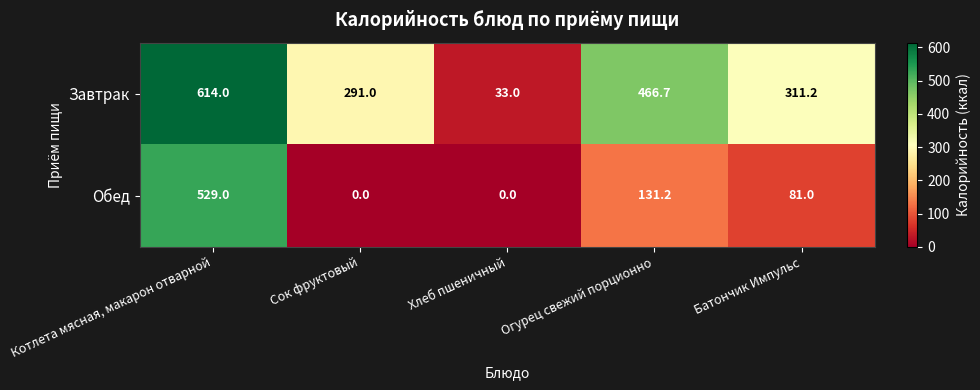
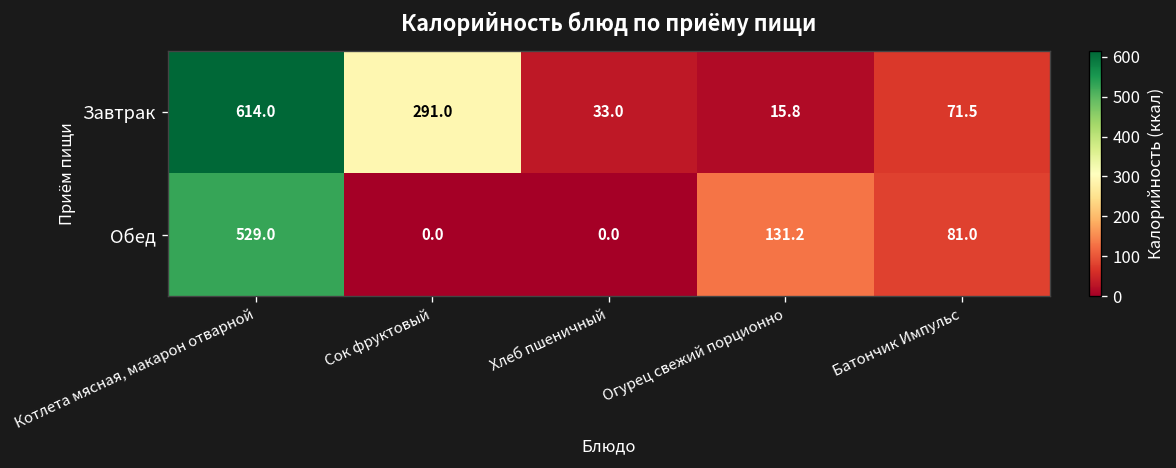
  {
    "Завтрак": {
      "Котлета мясная, макарон отварной": 614.0,
      "Сок фруктовый": 291.0,
      "Хлеб пшеничный": 33.0,
-     "Огурец свежий порционно": 466.7,
-     "Батончик Импульс": 311.2
+     "Огурец свежий порционно": 15.8,
+     "Батончик Импульс": 71.5
    },
    "Обед": {
      "Котлета мясная, макарон отварной": 529.0,
      "Сок фруктовый": 0.0,
      "Хлеб пшеничный": 0.0,
      "Огурец свежий порционно": 131.2,
      "Батончик Импульс": 81.0
    }
  }
